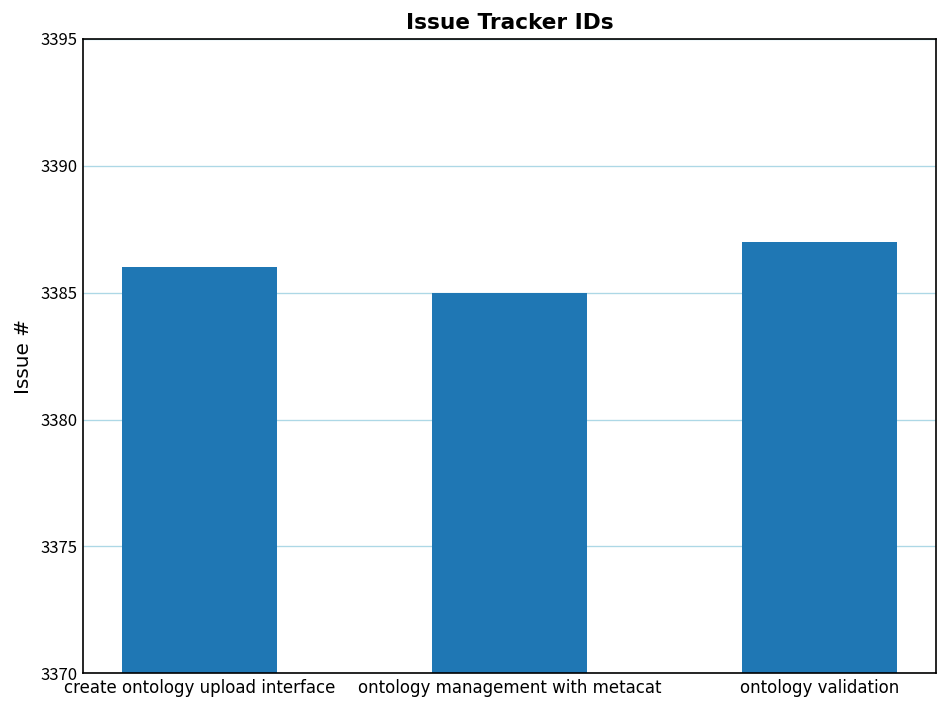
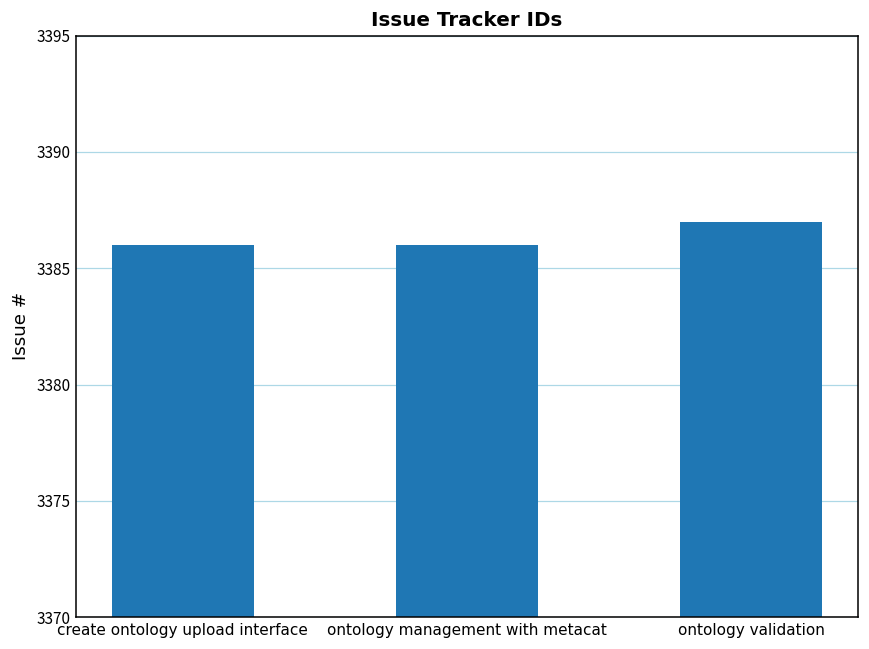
  {
    "create ontology upload interface": 3386,
-   "ontology management with metacat": 3385,
+   "ontology management with metacat": 3386,
    "ontology validation": 3387
  }
